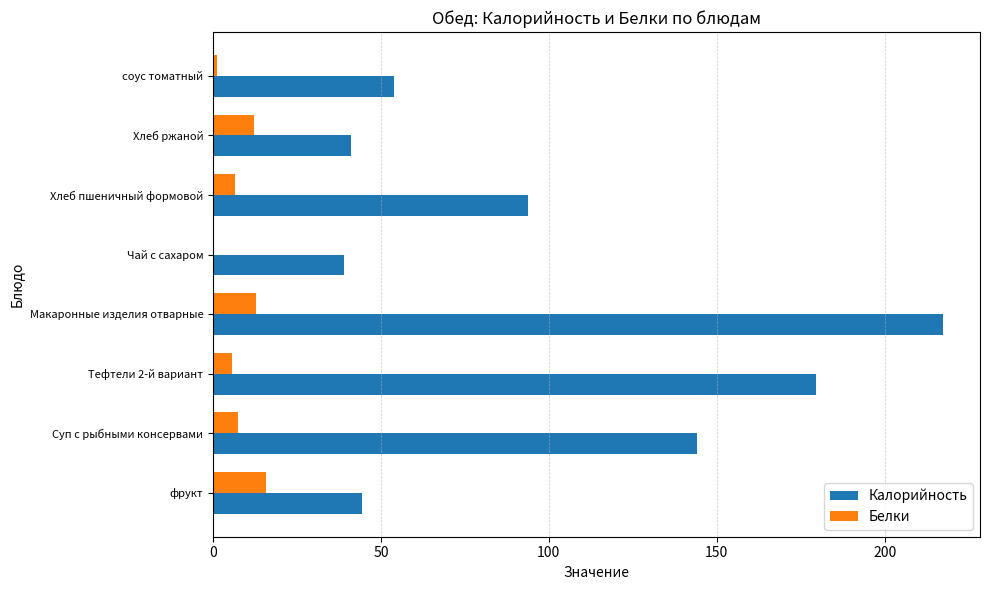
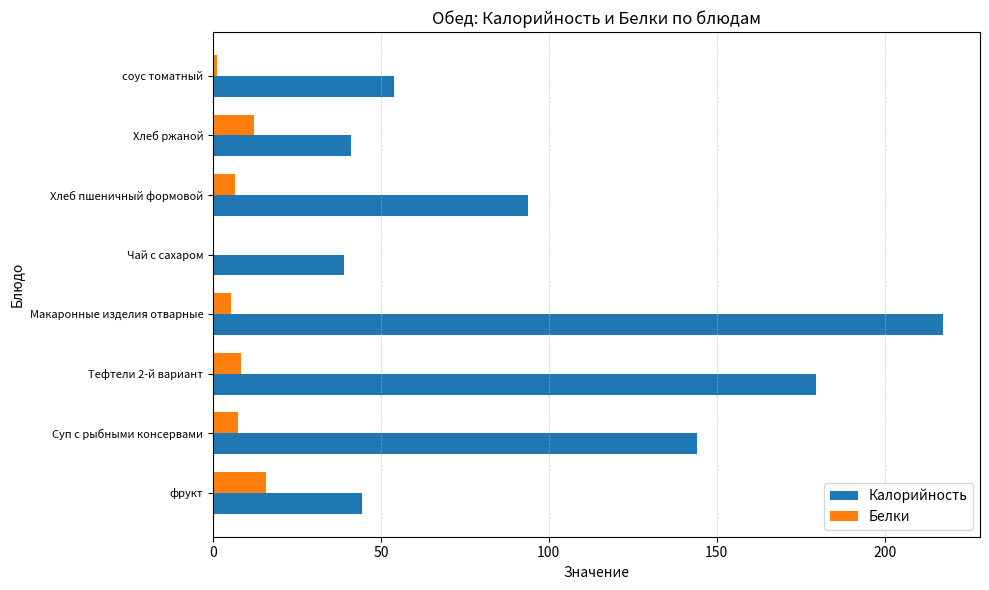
  {
    "Калорийность": {
      "соус томатный": 54,
      "Хлеб ржаной": 41,
      "Хлеб пшеничный формовой": 94,
      "Чай с сахаром": 39,
      "Макаронные изделия отварные": 218,
      "Тефтели 2-й вариант": 179,
      "Суп с рыбными консервами": 144,
      "фрукт": 44
    },
    "Белки": {
      "соус томатный": 1,
      "Хлеб ржаной": 12,
      "Хлеб пшеничный формовой": 7,
-     "Макаронные изделия отварные": 13,
-     "Тефтели 2-й вариант": 6,
+     "Макаронные изделия отварные": 5,
+     "Тефтели 2-й вариант": 8,
      "Суп с рыбными консервами": 7,
      "фрукт": 16
    }
  }
